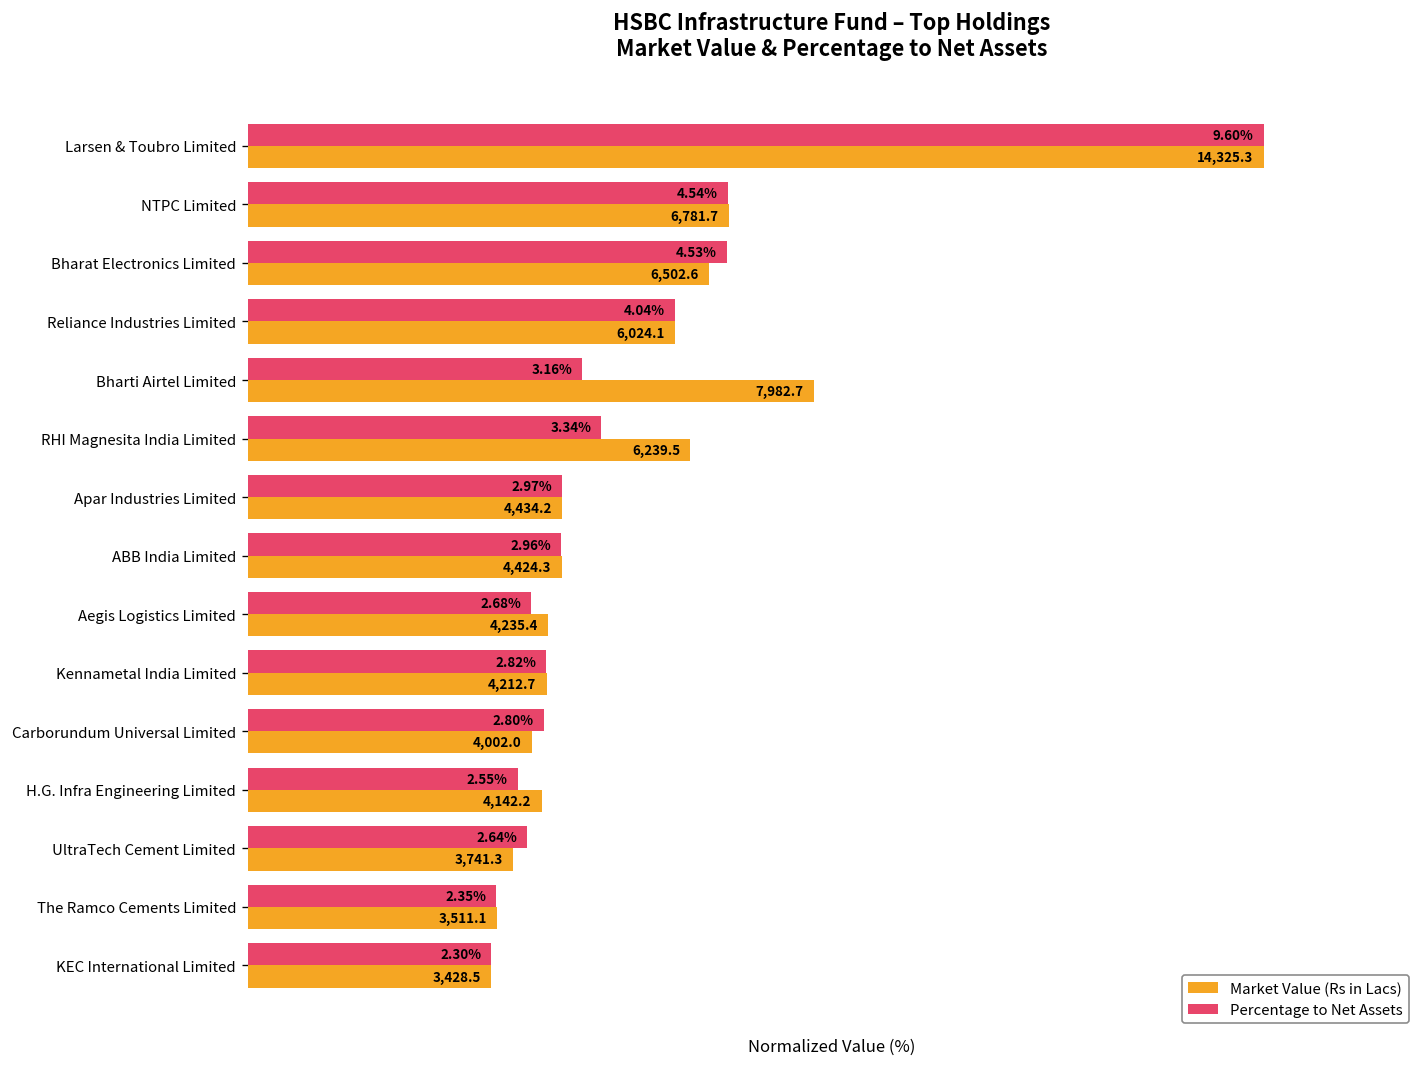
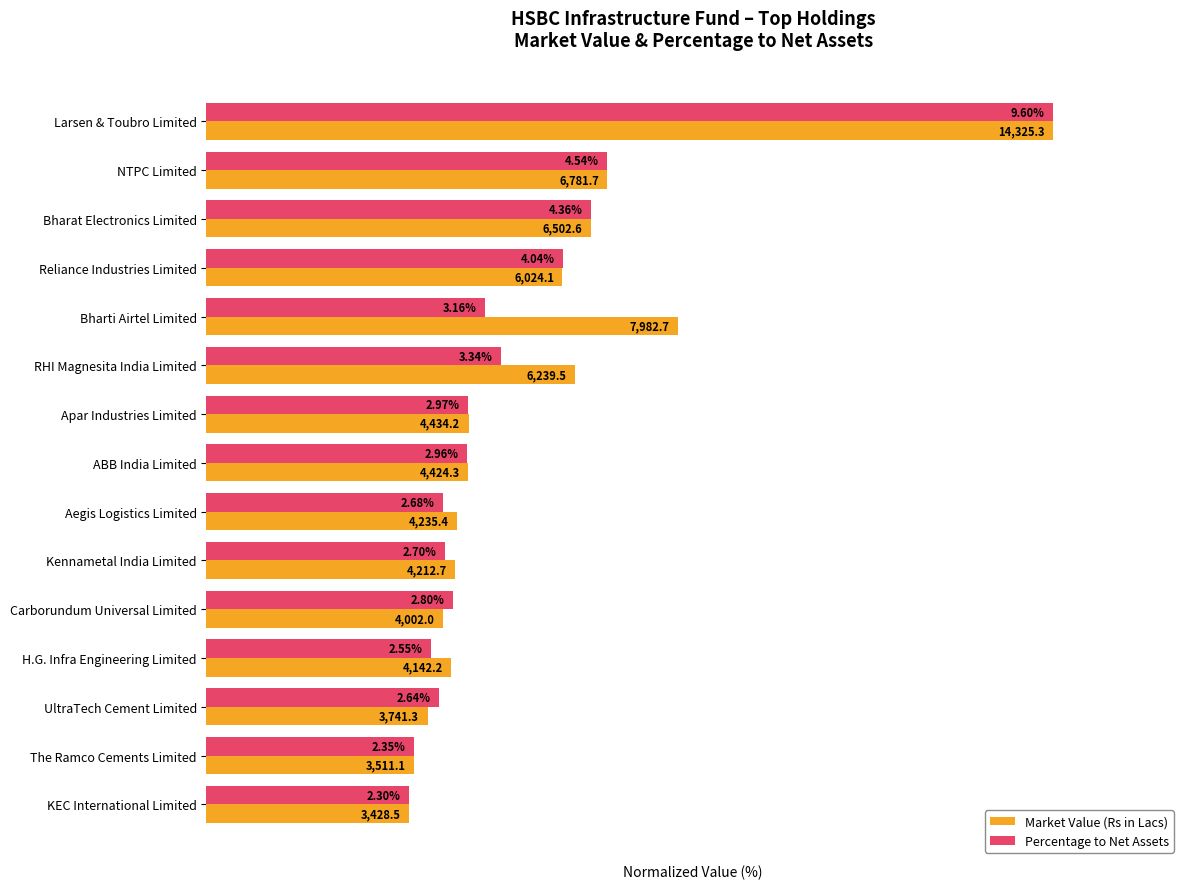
  {
    "Percentage to Net Assets": {
-     "Bharat Electronics Limited": "4.53%",
-     "Kennametal India Limited": "2.82%"
+     "Bharat Electronics Limited": "4.36%",
+     "Kennametal India Limited": "2.70%"
    }
  }
